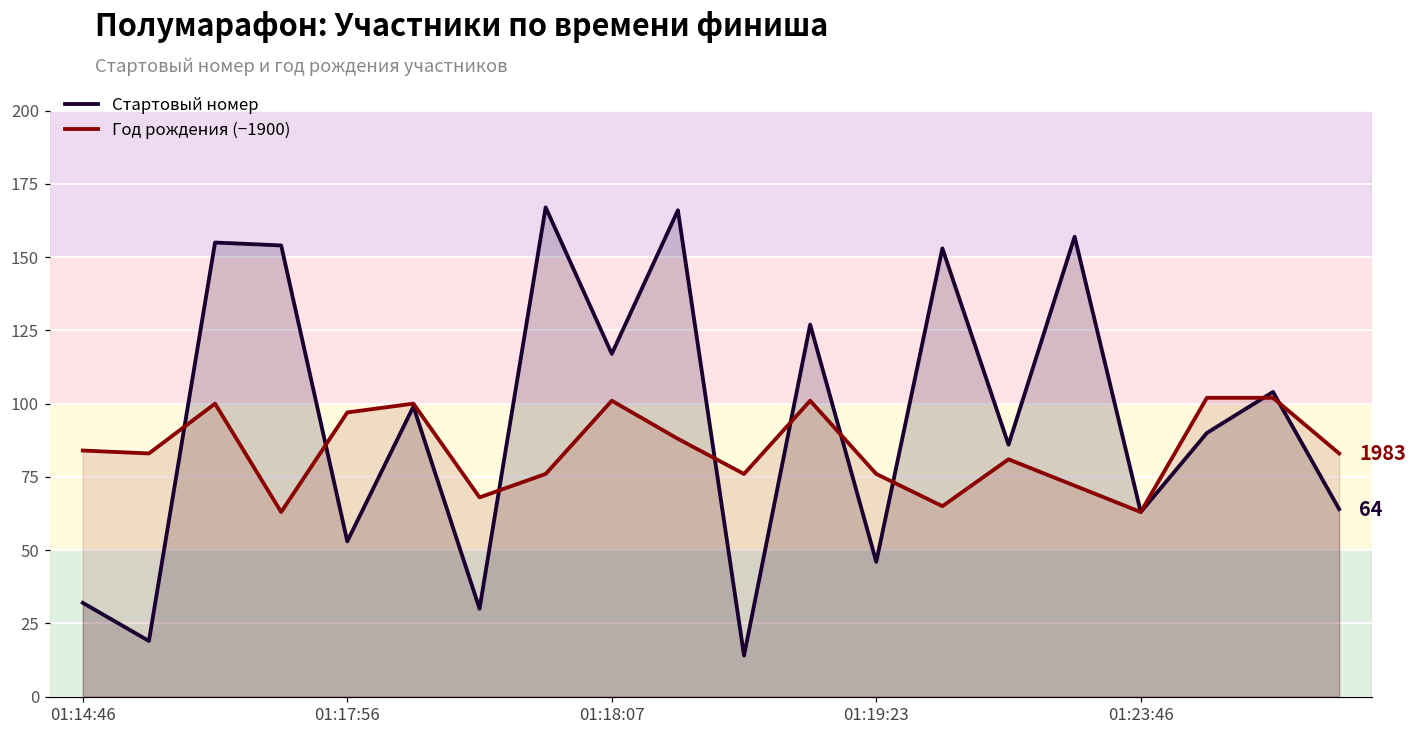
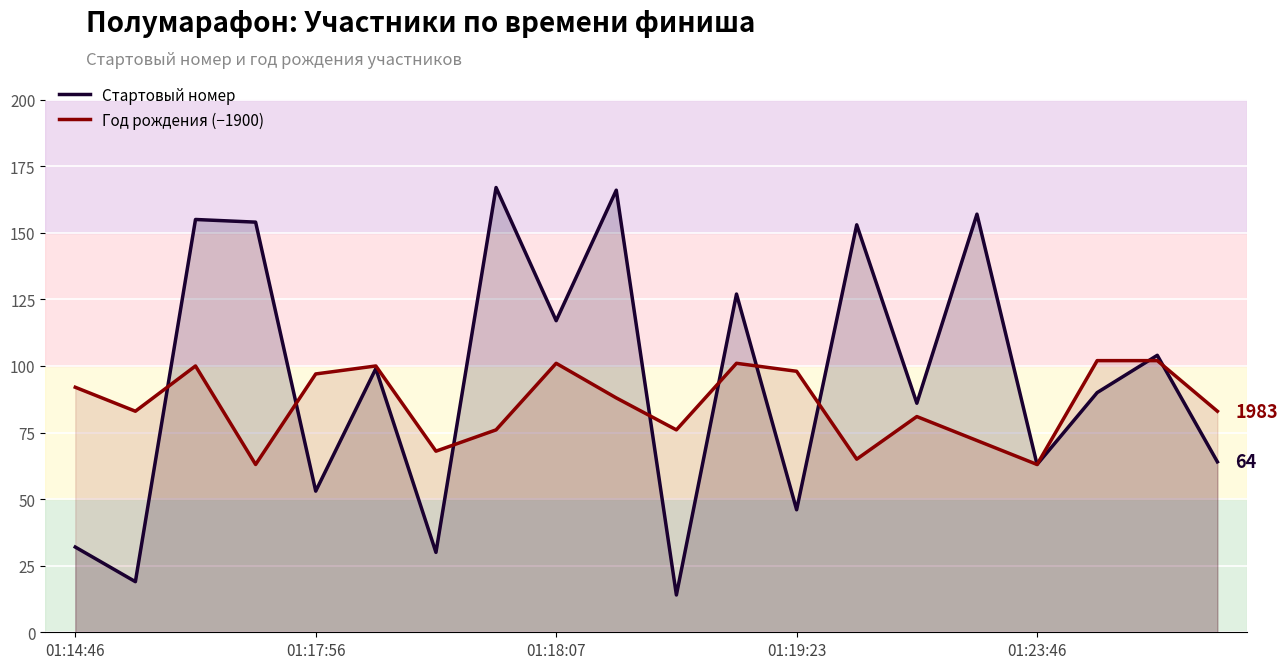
  {
    "Стартовый номер": {
      "01:14:46": 32,
      "01:17:56": 53,
      "01:19:23": 46
    },
    "Год рождения (−1900)": {
-     "01:14:46": 84,
+     "01:14:46": 92,
      "01:17:56": 97,
-     "01:19:23": 76
+     "01:19:23": 98
    }
  }
